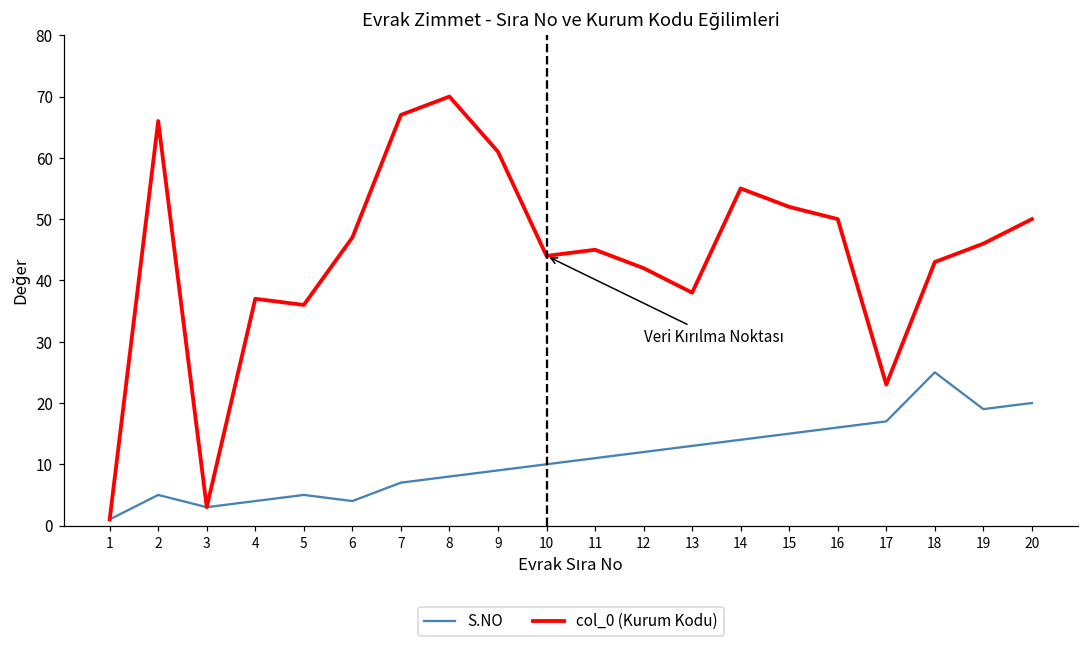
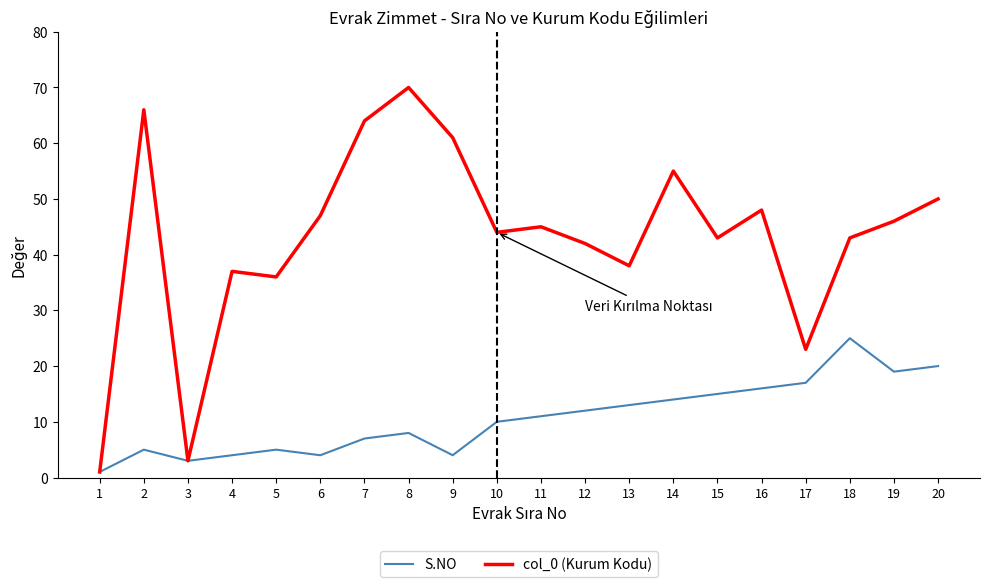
  {
    "S.NO": {
      "2": 5,
      "4": 4,
      "5": 5,
      "6": 4,
      "7": 7,
      "8": 8,
-     "9": 9,
+     "9": 4,
      "10": 10,
      "11": 11,
      "12": 12,
      "13": 13,
      "14": 14,
      "15": 15,
      "16": 16,
      "17": 17,
      "18": 25,
      "19": 19,
      "20": 20
    },
    "col_0 (Kurum Kodu)": {
      "2": 66,
      "4": 37,
      "5": 36,
      "6": 47,
-     "7": 67,
+     "7": 64,
      "8": 70,
      "9": 61,
      "10": 44,
      "11": 45,
      "12": 42,
      "13": 38,
      "14": 55,
-     "15": 52,
-     "16": 50,
+     "15": 43,
+     "16": 48,
      "17": 23,
      "18": 43,
      "19": 46,
      "20": 50
    }
  }
